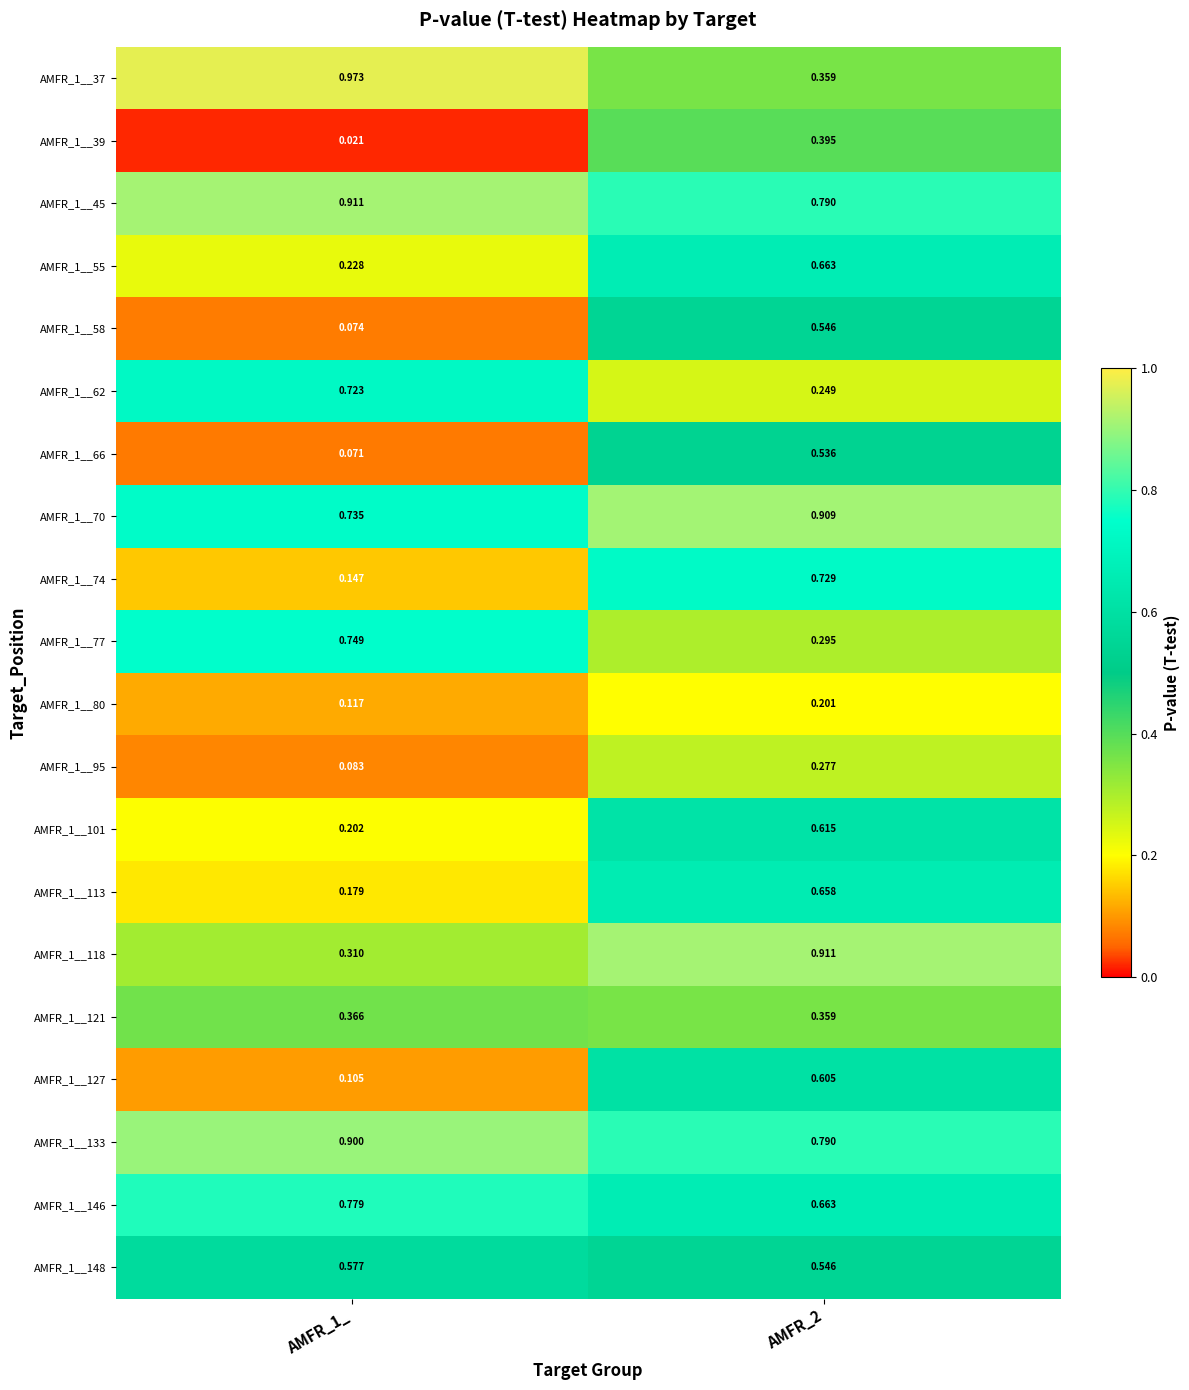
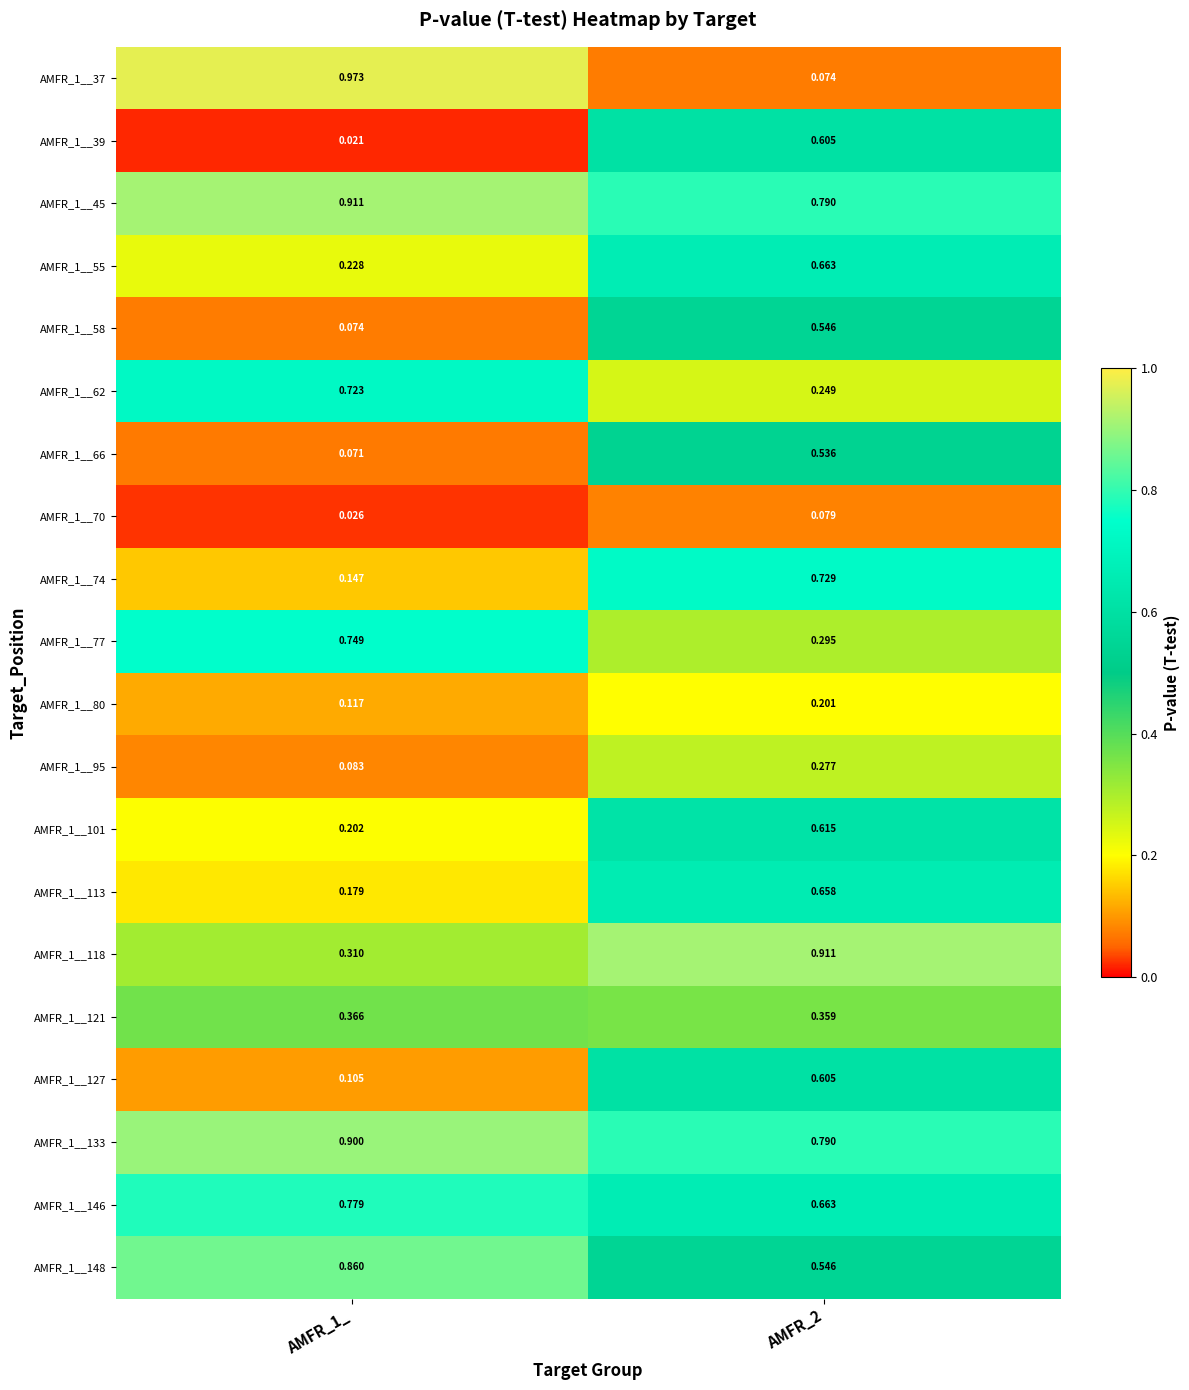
  {
    "AMFR_1__37": {
      "AMFR_1_": 0.973,
-     "AMFR_2": 0.359
+     "AMFR_2": 0.074
    },
    "AMFR_1__39": {
      "AMFR_1_": 0.021,
-     "AMFR_2": 0.395
+     "AMFR_2": 0.605
    },
    "AMFR_1__45": {
      "AMFR_1_": 0.911,
      "AMFR_2": 0.790
    },
    "AMFR_1__55": {
      "AMFR_1_": 0.228,
      "AMFR_2": 0.663
    },
    "AMFR_1__58": {
      "AMFR_1_": 0.074,
      "AMFR_2": 0.546
    },
    "AMFR_1__62": {
      "AMFR_1_": 0.723,
      "AMFR_2": 0.249
    },
    "AMFR_1__66": {
      "AMFR_1_": 0.071,
      "AMFR_2": 0.536
    },
    "AMFR_1__70": {
-     "AMFR_1_": 0.735,
-     "AMFR_2": 0.909
+     "AMFR_1_": 0.026,
+     "AMFR_2": 0.079
    },
    "AMFR_1__74": {
      "AMFR_1_": 0.147,
      "AMFR_2": 0.729
    },
    "AMFR_1__77": {
      "AMFR_1_": 0.749,
      "AMFR_2": 0.295
    },
    "AMFR_1__80": {
      "AMFR_1_": 0.117,
      "AMFR_2": 0.201
    },
    "AMFR_1__95": {
      "AMFR_1_": 0.083,
      "AMFR_2": 0.277
    },
    "AMFR_1__101": {
      "AMFR_1_": 0.202,
      "AMFR_2": 0.615
    },
    "AMFR_1__113": {
      "AMFR_1_": 0.179,
      "AMFR_2": 0.658
    },
    "AMFR_1__118": {
      "AMFR_1_": 0.310,
      "AMFR_2": 0.911
    },
    "AMFR_1__121": {
      "AMFR_1_": 0.366,
      "AMFR_2": 0.359
    },
    "AMFR_1__127": {
      "AMFR_1_": 0.105,
      "AMFR_2": 0.605
    },
    "AMFR_1__133": {
      "AMFR_1_": 0.900,
      "AMFR_2": 0.790
    },
    "AMFR_1__146": {
      "AMFR_1_": 0.779,
      "AMFR_2": 0.663
    },
    "AMFR_1__148": {
-     "AMFR_1_": 0.577,
+     "AMFR_1_": 0.860,
      "AMFR_2": 0.546
    }
  }
